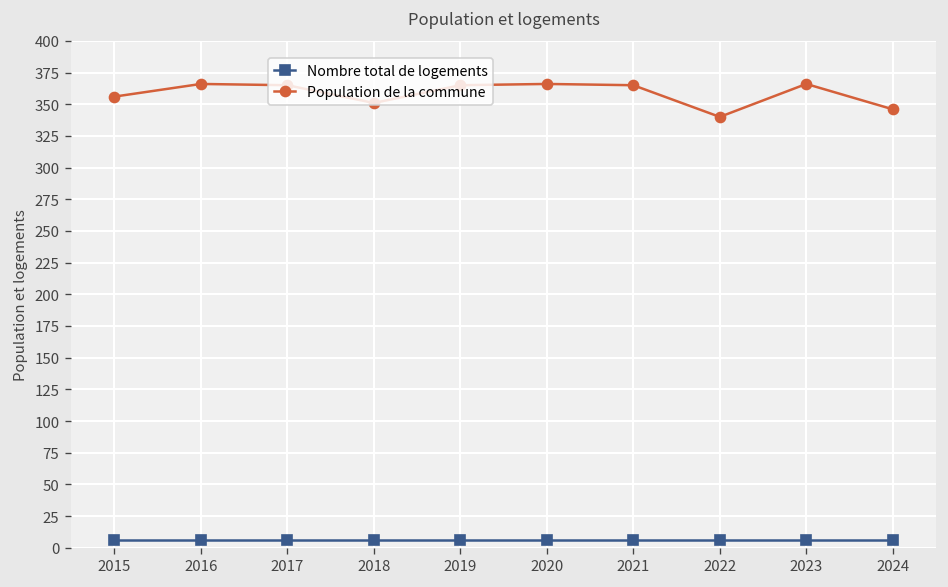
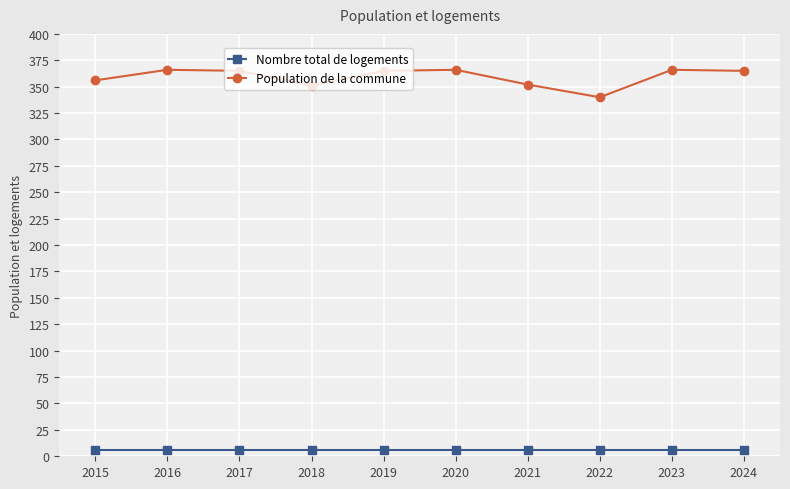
  {
    "Nombre total de logements": {
      "2015": 6,
      "2016": 6,
      "2017": 6,
      "2018": 6,
      "2019": 6,
      "2020": 6,
      "2021": 6,
      "2022": 6,
      "2023": 6,
      "2024": 6
    },
    "Population de la commune": {
      "2015": 356,
      "2016": 366,
      "2020": 366,
-     "2021": 365,
+     "2021": 352,
      "2022": 340,
      "2023": 366,
-     "2024": 346
+     "2024": 365
    }
  }
